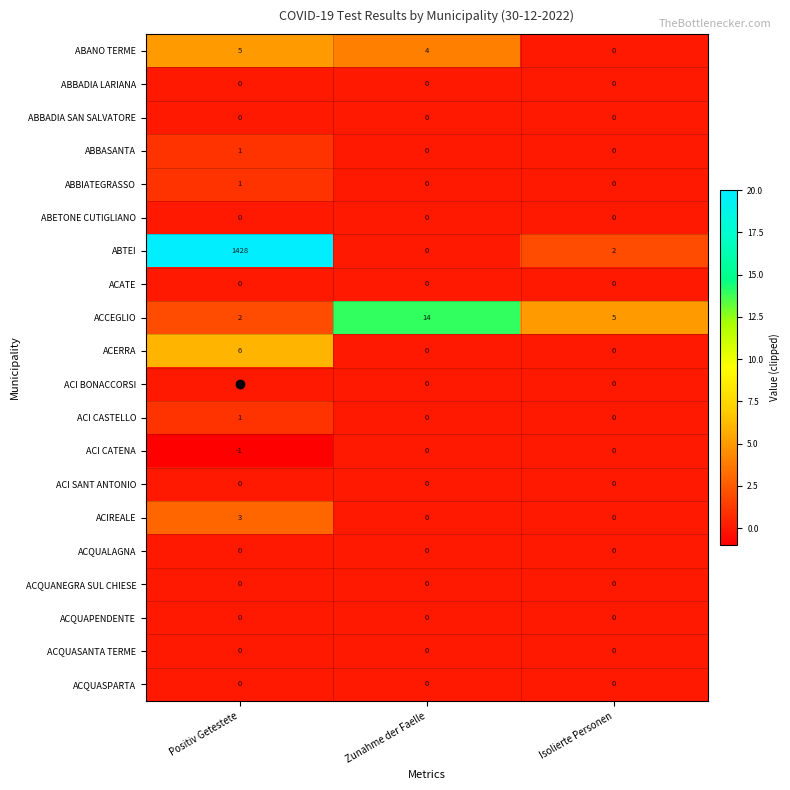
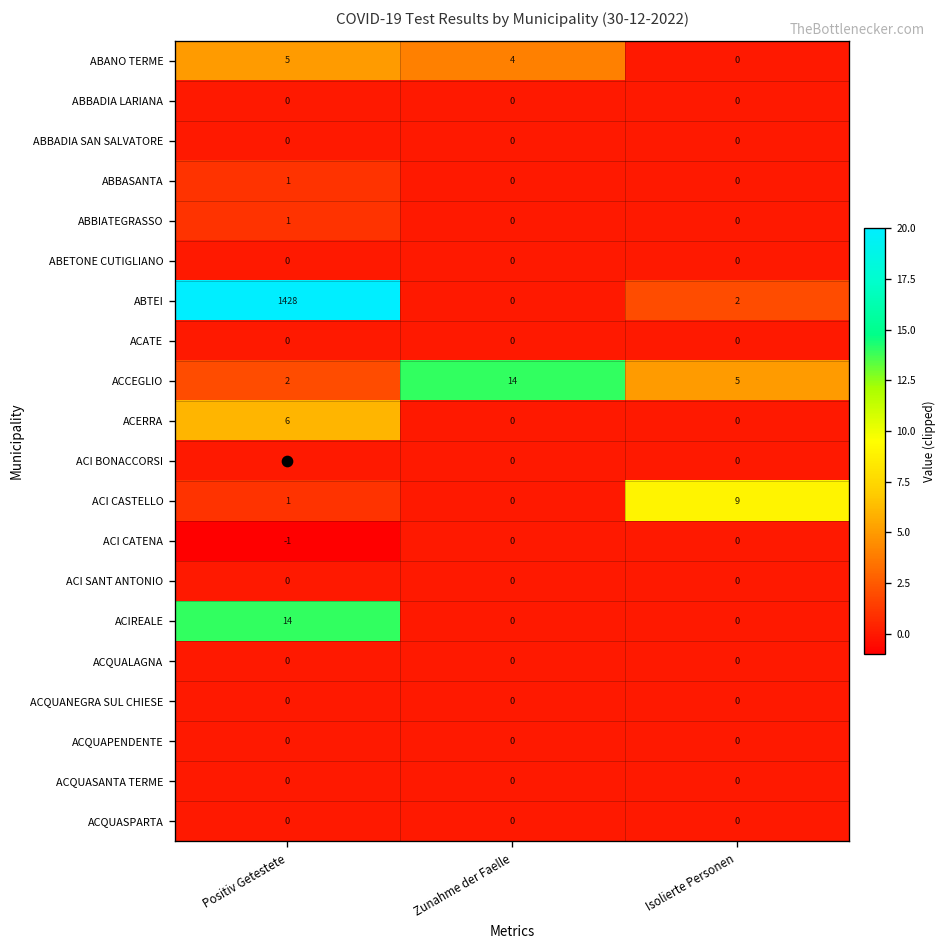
  {
    "ABANO TERME": {
      "Positiv Getestete": 5,
      "Zunahme der Faelle": 4,
      "Isolierte Personen": 0
    },
    "ABBADIA LARIANA": {
      "Positiv Getestete": 0,
      "Zunahme der Faelle": 0,
      "Isolierte Personen": 0
    },
    "ABBADIA SAN SALVATORE": {
      "Positiv Getestete": 0,
      "Zunahme der Faelle": 0,
      "Isolierte Personen": 0
    },
    "ABBASANTA": {
      "Positiv Getestete": 1,
      "Zunahme der Faelle": 0,
      "Isolierte Personen": 0
    },
    "ABBIATEGRASSO": {
      "Positiv Getestete": 1,
      "Zunahme der Faelle": 0,
      "Isolierte Personen": 0
    },
    "ABETONE CUTIGLIANO": {
      "Positiv Getestete": 0,
      "Zunahme der Faelle": 0,
      "Isolierte Personen": 0
    },
    "ABTEI": {
      "Positiv Getestete": 1428,
      "Zunahme der Faelle": 0,
      "Isolierte Personen": 2
    },
    "ACATE": {
      "Positiv Getestete": 0,
      "Zunahme der Faelle": 0,
      "Isolierte Personen": 0
    },
    "ACCEGLIO": {
      "Positiv Getestete": 2,
      "Zunahme der Faelle": 14,
      "Isolierte Personen": 5
    },
    "ACERRA": {
      "Positiv Getestete": 6,
      "Zunahme der Faelle": 0,
      "Isolierte Personen": 0
    },
    "ACI BONACCORSI": {
      "Zunahme der Faelle": 0,
      "Isolierte Personen": 0
    },
    "ACI CASTELLO": {
      "Positiv Getestete": 1,
      "Zunahme der Faelle": 0,
-     "Isolierte Personen": 0
+     "Isolierte Personen": 9
    },
    "ACI CATENA": {
      "Positiv Getestete": -1,
      "Zunahme der Faelle": 0,
      "Isolierte Personen": 0
    },
    "ACI SANT ANTONIO": {
      "Positiv Getestete": 0,
      "Zunahme der Faelle": 0,
      "Isolierte Personen": 0
    },
    "ACIREALE": {
-     "Positiv Getestete": 3,
+     "Positiv Getestete": 14,
      "Zunahme der Faelle": 0,
      "Isolierte Personen": 0
    },
    "ACQUALAGNA": {
      "Positiv Getestete": 0,
      "Zunahme der Faelle": 0,
      "Isolierte Personen": 0
    },
    "ACQUANEGRA SUL CHIESE": {
      "Positiv Getestete": 0,
      "Zunahme der Faelle": 0,
      "Isolierte Personen": 0
    },
    "ACQUAPENDENTE": {
      "Positiv Getestete": 0,
      "Zunahme der Faelle": 0,
      "Isolierte Personen": 0
    },
    "ACQUASANTA TERME": {
      "Positiv Getestete": 0,
      "Zunahme der Faelle": 0,
      "Isolierte Personen": 0
    },
    "ACQUASPARTA": {
      "Positiv Getestete": 0,
      "Zunahme der Faelle": 0,
      "Isolierte Personen": 0
    }
  }
